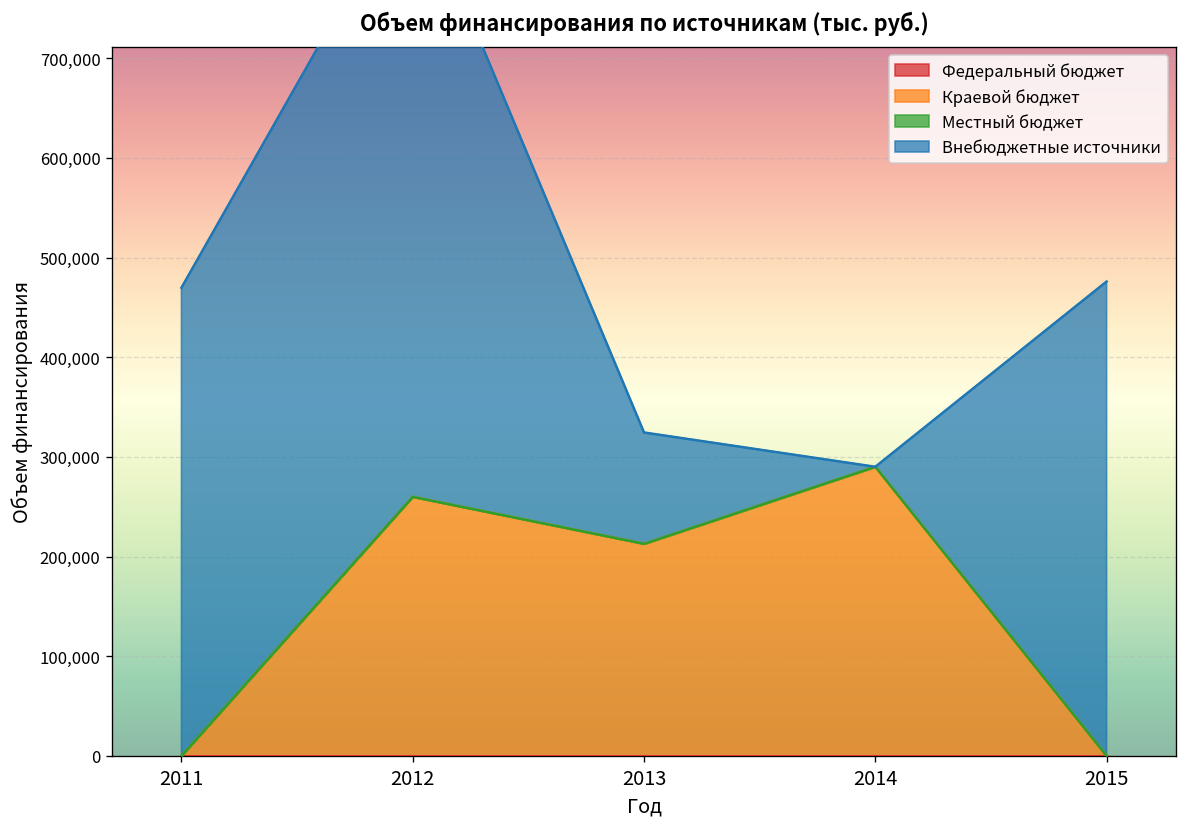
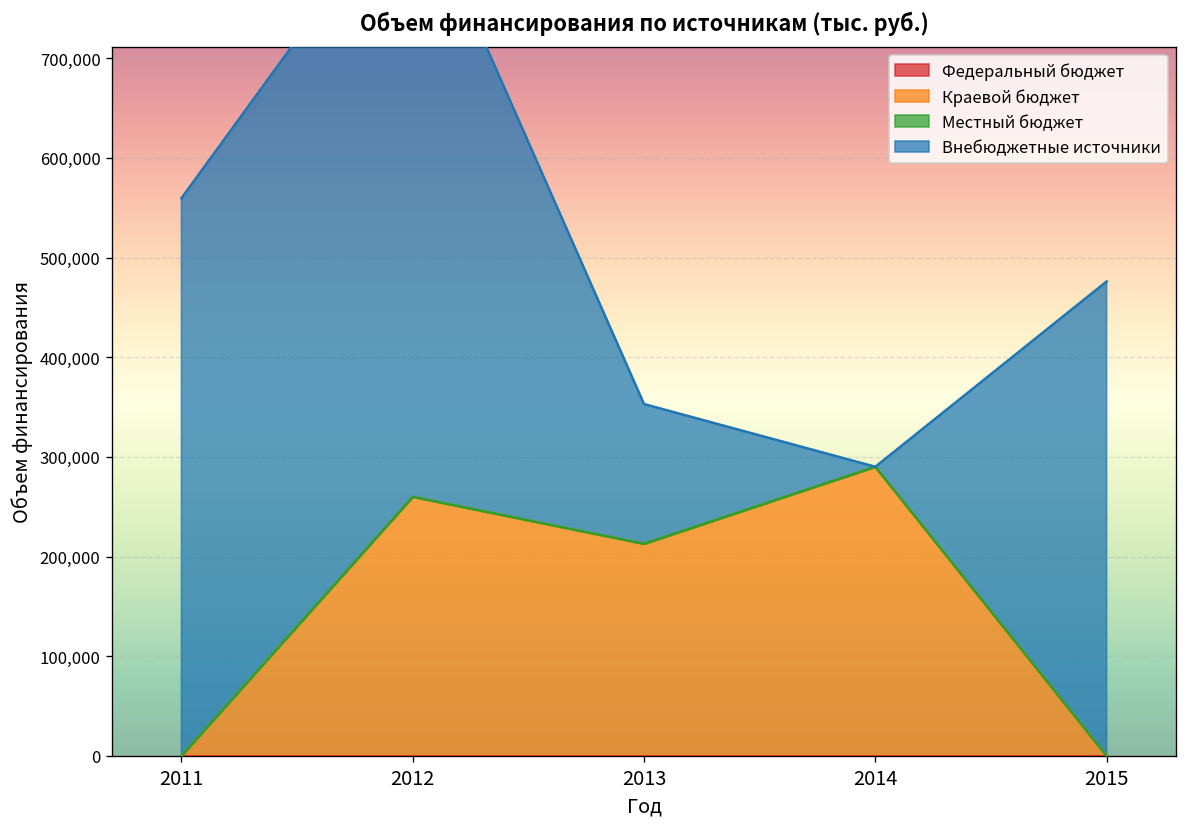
  {
    "Федеральный бюджет": {
      "2012": "0",
      "2013": "0",
      "2014": "0"
    },
    "Местный бюджет": {
      "2012": "260,000",
      "2013": "210,000"
    },
    "Внебюджетные источники": {
-     "2011": "470,000",
-     "2013": "110,000",
+     "2011": "560,000",
+     "2013": "140,000",
      "2015": "480,000"
    }
  }
